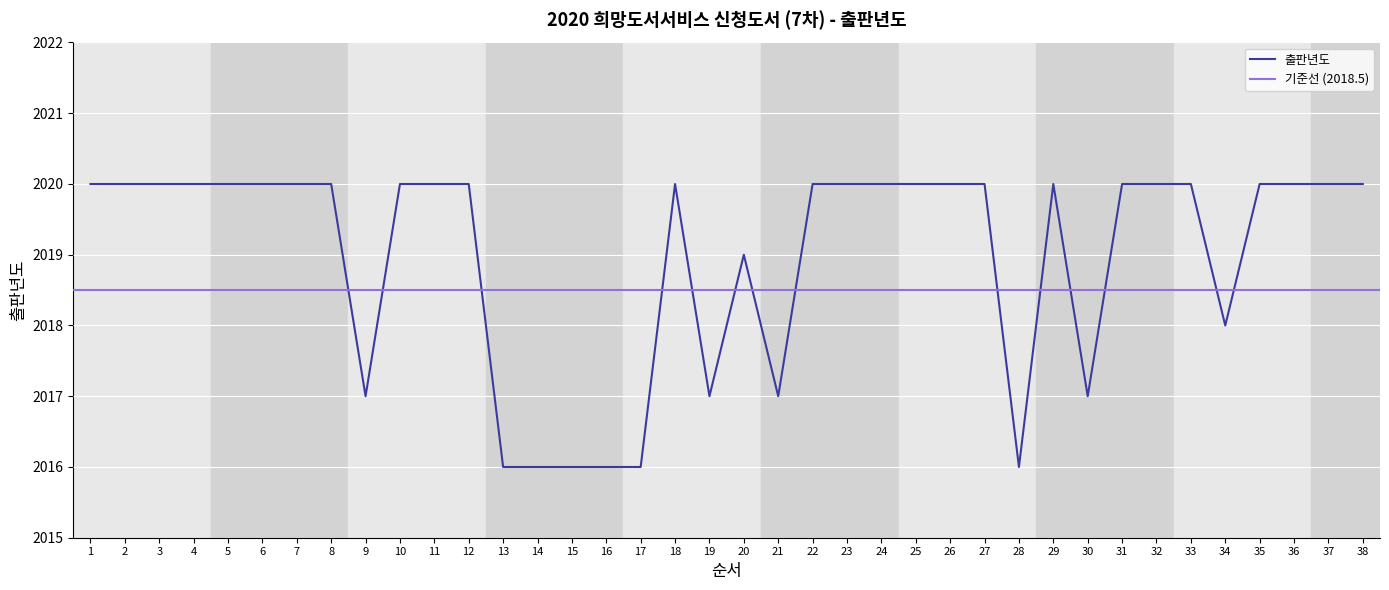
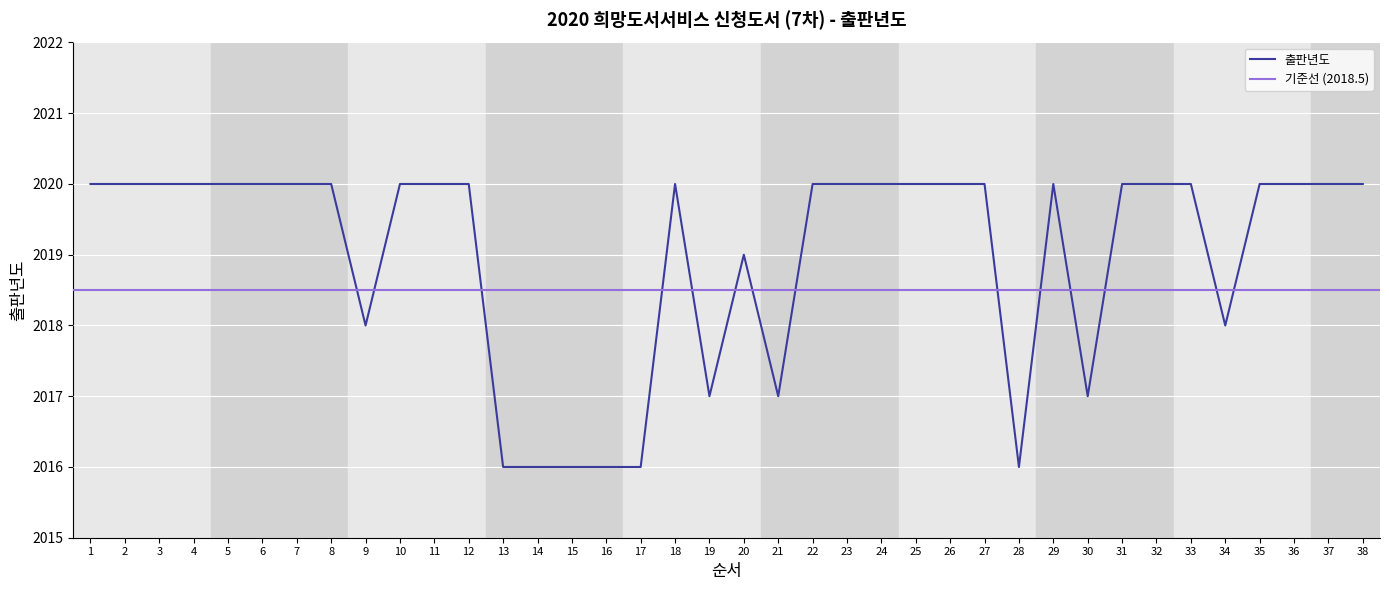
  {
    "1": 2020,
    "2": 2020,
    "3": 2020,
    "4": 2020,
    "5": 2020,
    "6": 2020,
    "7": 2020,
    "8": 2020,
-   "9": 2017,
+   "9": 2018,
    "10": 2020,
    "11": 2020,
    "12": 2020,
    "13": 2016,
    "14": 2016,
    "15": 2016,
    "16": 2016,
    "17": 2016,
    "18": 2020,
    "19": 2017,
    "20": 2019,
    "21": 2017,
    "22": 2020,
    "23": 2020,
    "24": 2020,
    "25": 2020,
    "26": 2020,
    "27": 2020,
    "28": 2016,
    "29": 2020,
    "30": 2017,
    "31": 2020,
    "32": 2020,
    "33": 2020,
    "34": 2018,
    "35": 2020,
    "36": 2020,
    "37": 2020,
    "38": 2020
  }
